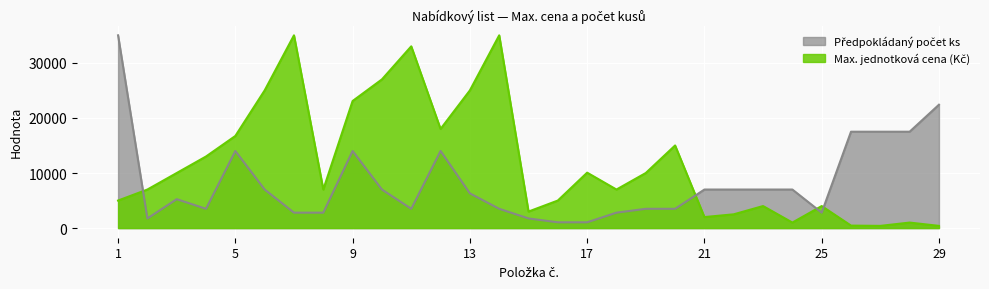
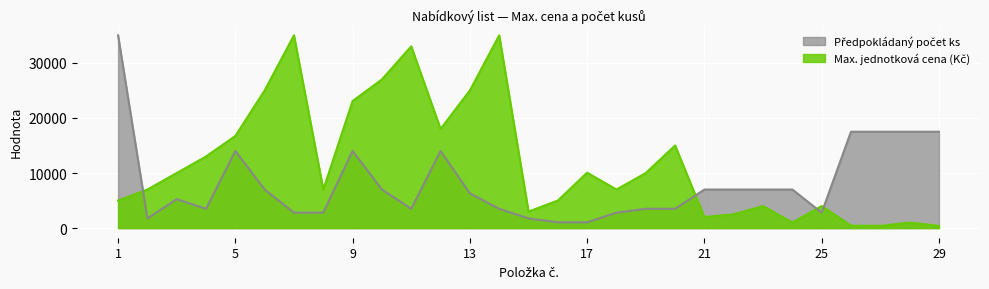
  {
    "Max. jednotková cena (Kč)": {
      "1": 5000,
      "5": 17000,
      "9": 23000,
      "13": 25000,
      "17": 10000,
      "21": 2000,
      "25": 4000,
      "29": 0
    },
    "Předpokládaný počet ks": {
      "1": 35000,
      "5": 14000,
      "9": 14000,
      "13": 6000,
      "17": 1000,
      "21": 7000,
      "25": 3000,
-     "29": 22000
+     "29": 18000
    }
  }
